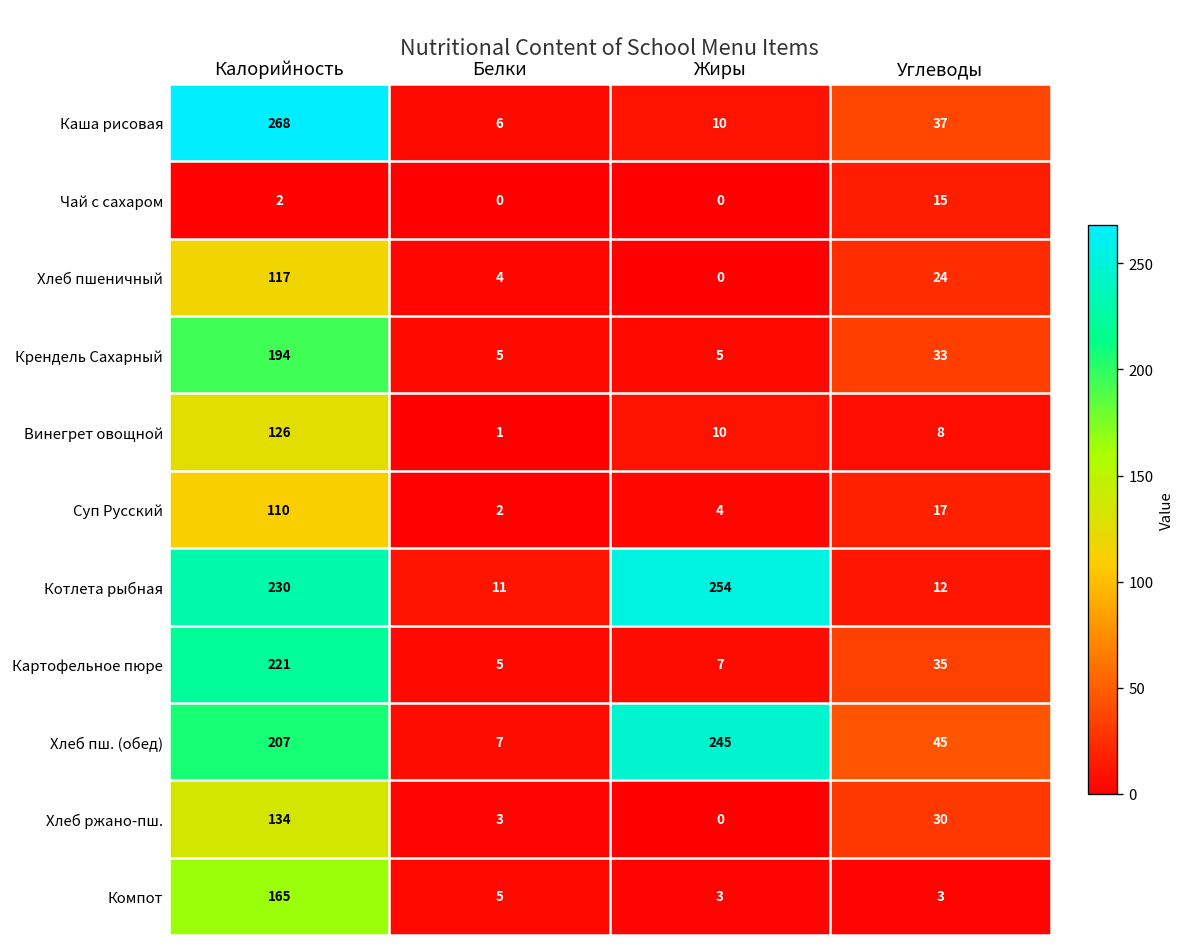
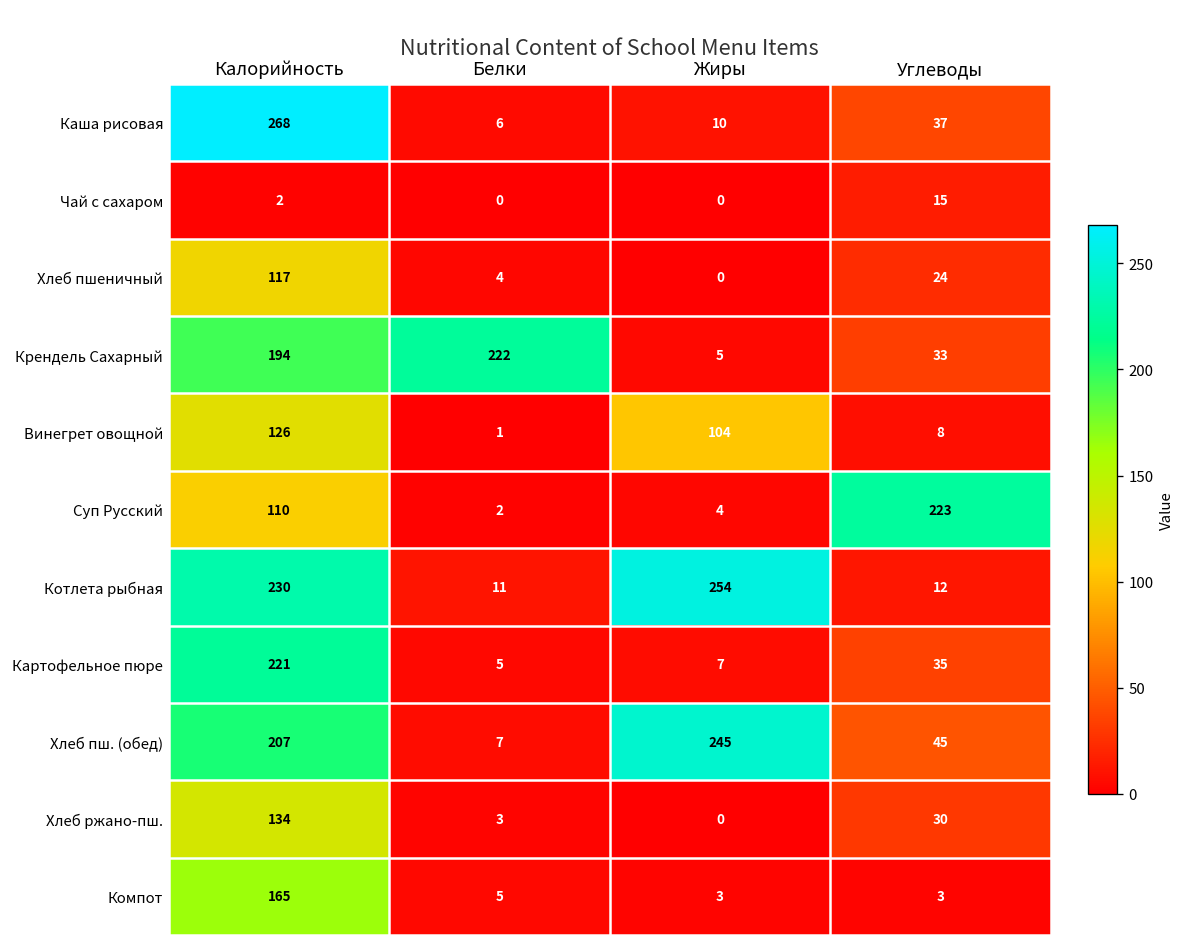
  {
    "Каша рисовая": {
      "Калорийность": 268,
      "Белки": 6,
      "Жиры": 10,
      "Углеводы": 37
    },
    "Чай с сахаром": {
      "Калорийность": 2,
      "Белки": 0,
      "Жиры": 0,
      "Углеводы": 15
    },
    "Хлеб пшеничный": {
      "Калорийность": 117,
      "Белки": 4,
      "Жиры": 0,
      "Углеводы": 24
    },
    "Крендель Сахарный": {
      "Калорийность": 194,
-     "Белки": 5,
+     "Белки": 222,
      "Жиры": 5,
      "Углеводы": 33
    },
    "Винегрет овощной": {
      "Калорийность": 126,
      "Белки": 1,
-     "Жиры": 10,
+     "Жиры": 104,
      "Углеводы": 8
    },
    "Суп Русский": {
      "Калорийность": 110,
      "Белки": 2,
      "Жиры": 4,
-     "Углеводы": 17
+     "Углеводы": 223
    },
    "Котлета рыбная": {
      "Калорийность": 230,
      "Белки": 11,
      "Жиры": 254,
      "Углеводы": 12
    },
    "Картофельное пюре": {
      "Калорийность": 221,
      "Белки": 5,
      "Жиры": 7,
      "Углеводы": 35
    },
    "Хлеб пш. (обед)": {
      "Калорийность": 207,
      "Белки": 7,
      "Жиры": 245,
      "Углеводы": 45
    },
    "Хлеб ржано-пш.": {
      "Калорийность": 134,
      "Белки": 3,
      "Жиры": 0,
      "Углеводы": 30
    },
    "Компот": {
      "Калорийность": 165,
      "Белки": 5,
      "Жиры": 3,
      "Углеводы": 3
    }
  }
